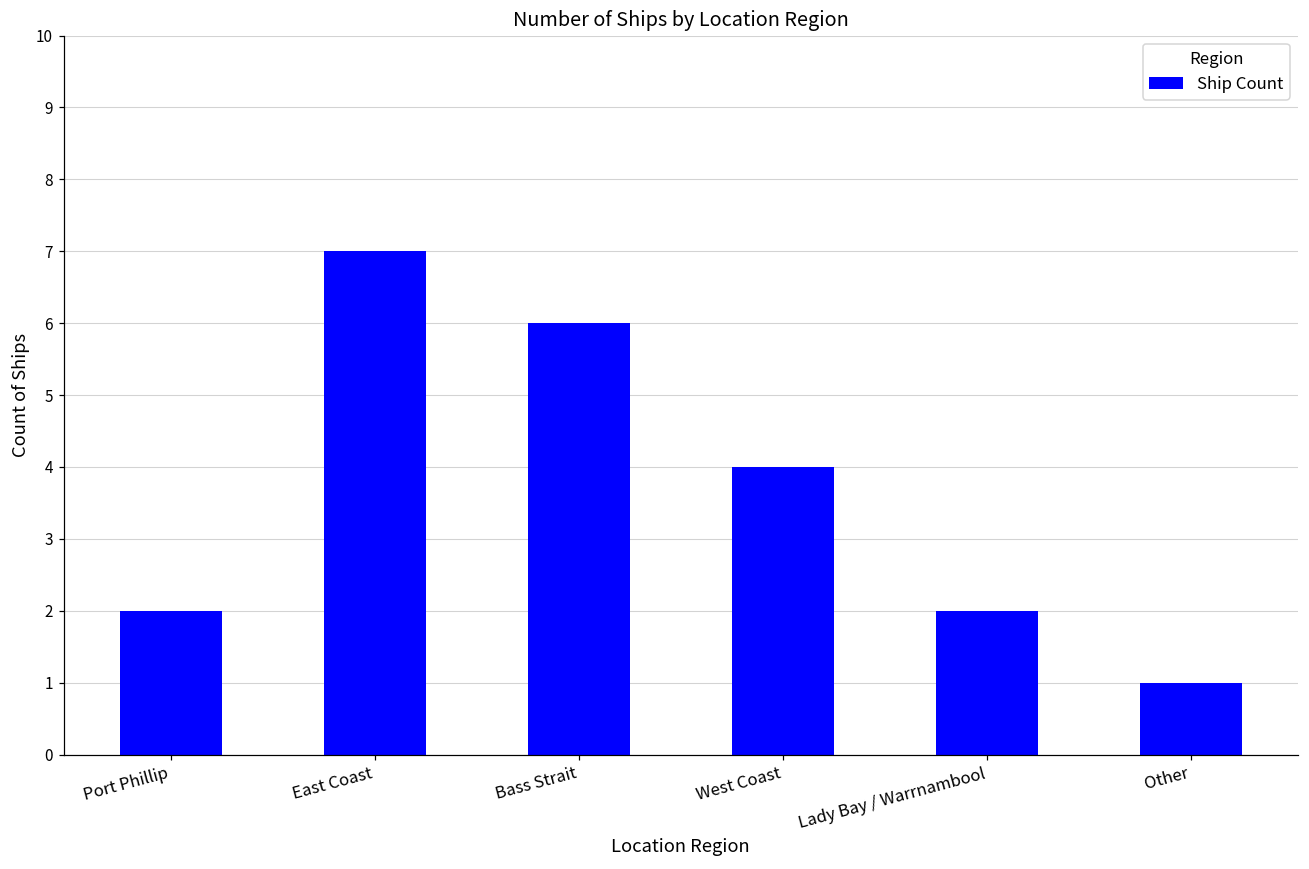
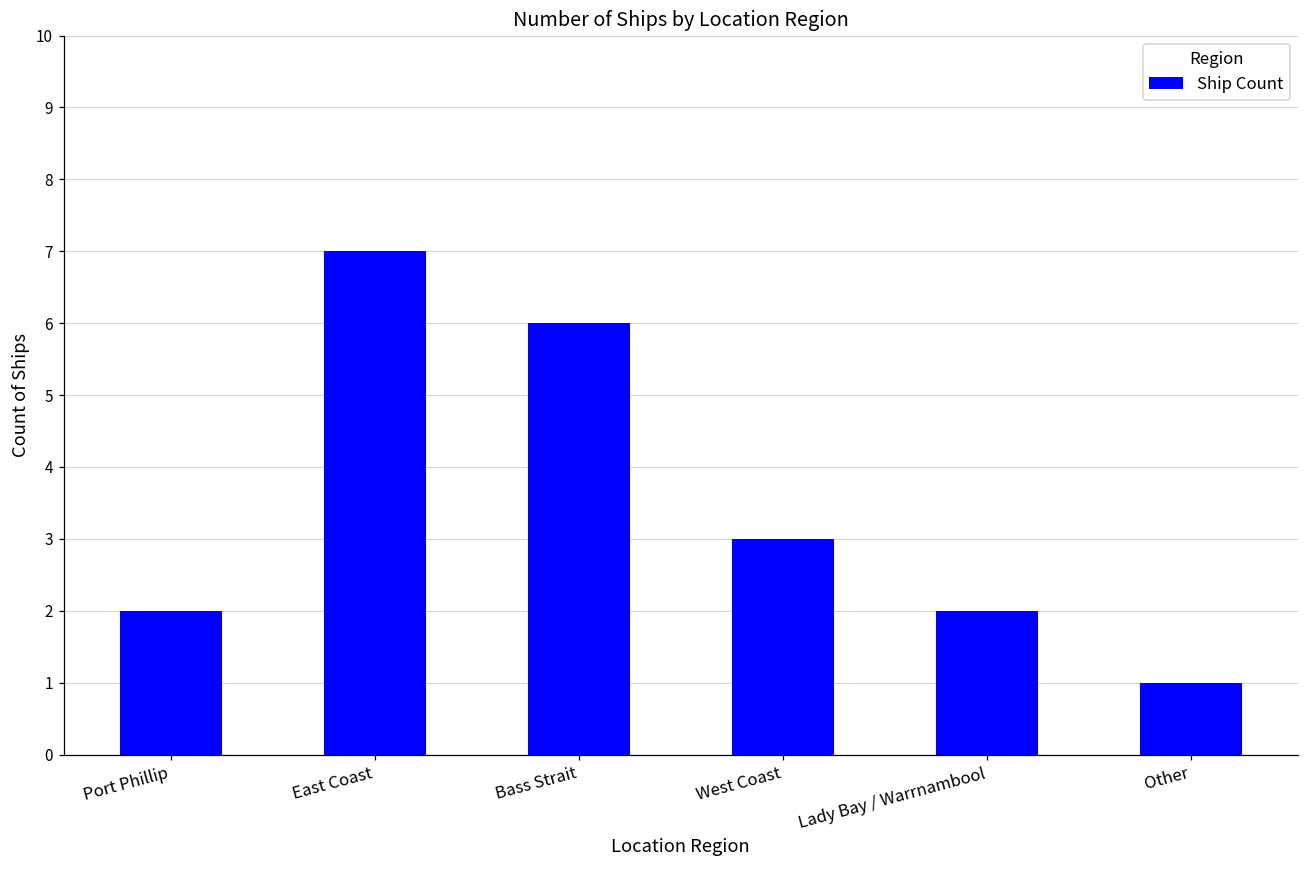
  {
    "Port Phillip": 2,
    "East Coast": 7,
    "Bass Strait": 6,
-   "West Coast": 4,
+   "West Coast": 3,
    "Lady Bay / Warrnambool": 2,
    "Other": 1
  }
